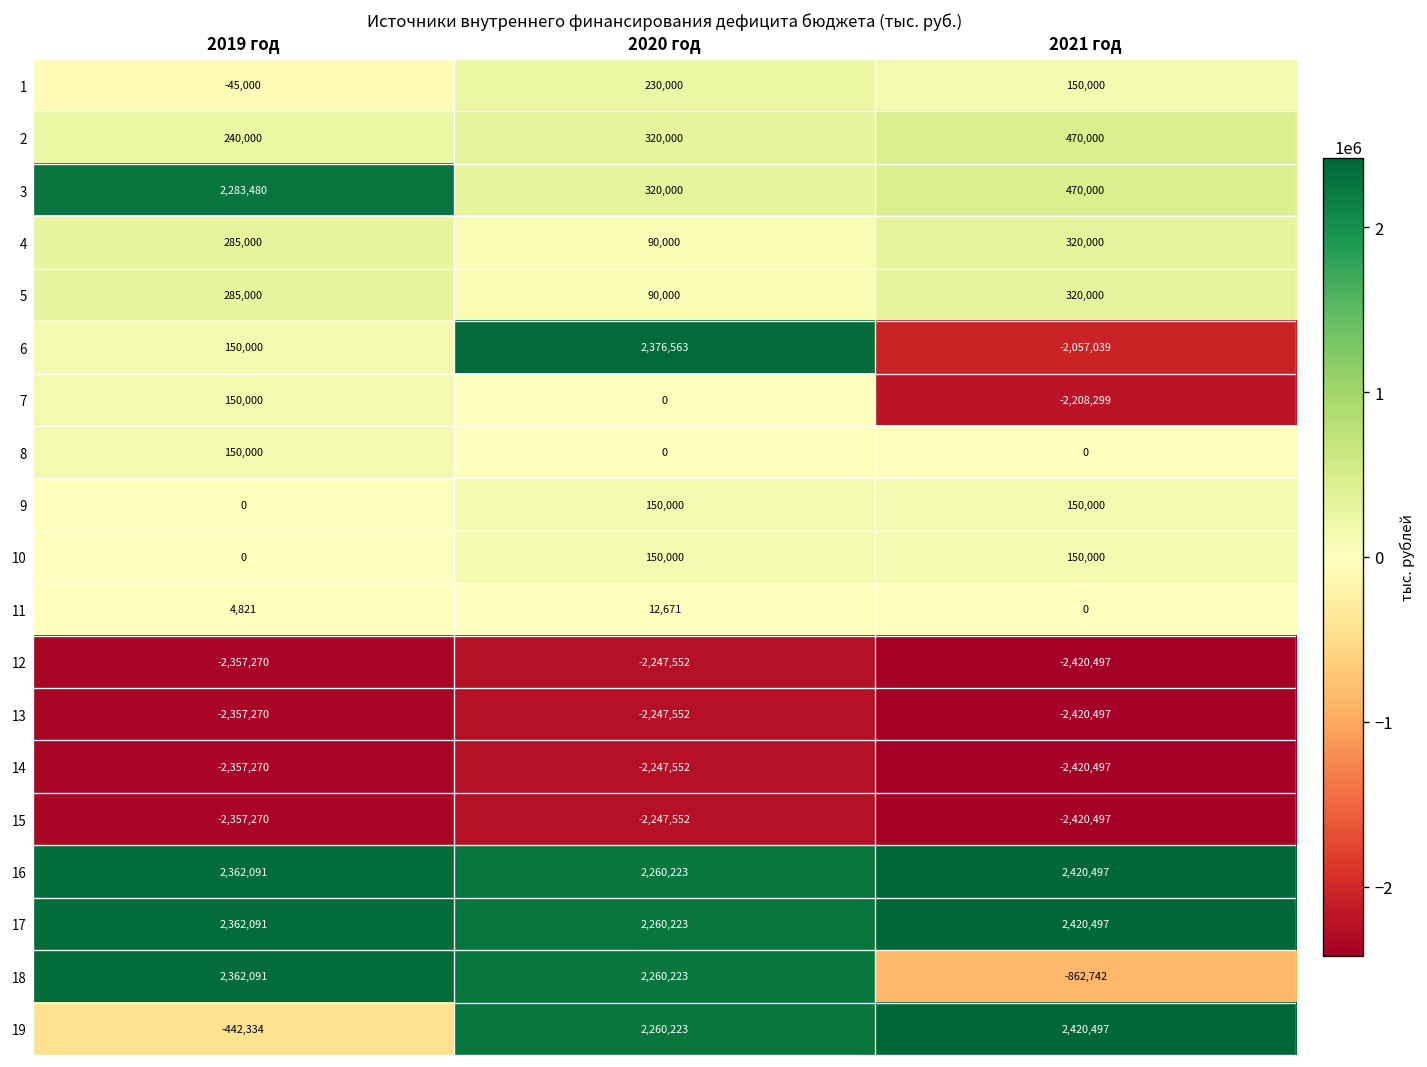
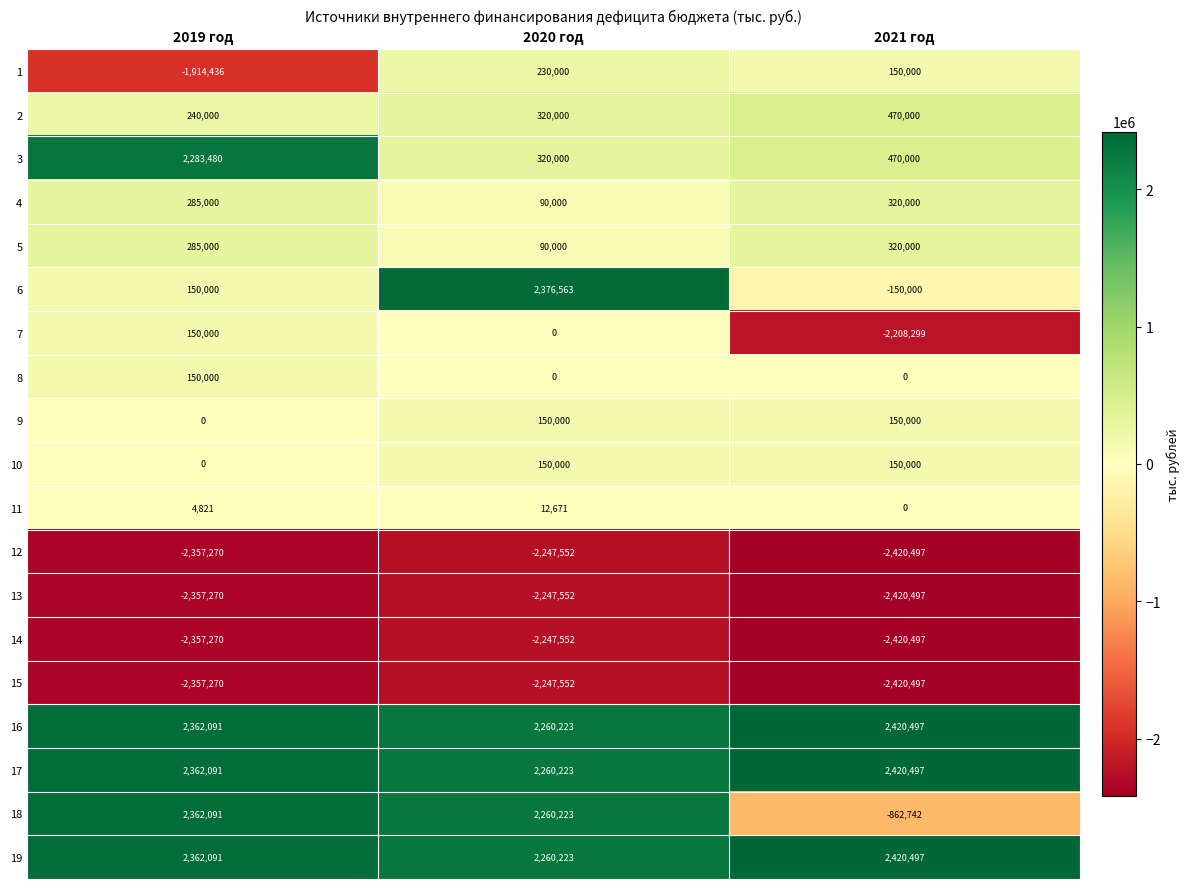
  {
    "1": {
-     "2019 год": "-45,000",
+     "2019 год": "-1,914,436",
      "2020 год": "230,000",
      "2021 год": "150,000"
    },
    "2": {
      "2019 год": "240,000",
      "2020 год": "320,000",
      "2021 год": "470,000"
    },
    "3": {
      "2019 год": "2,283,480",
      "2020 год": "320,000",
      "2021 год": "470,000"
    },
    "4": {
      "2019 год": "285,000",
      "2020 год": "90,000",
      "2021 год": "320,000"
    },
    "5": {
      "2019 год": "285,000",
      "2020 год": "90,000",
      "2021 год": "320,000"
    },
    "6": {
      "2019 год": "150,000",
      "2020 год": "2,376,563",
-     "2021 год": "-2,057,039"
+     "2021 год": "-150,000"
    },
    "7": {
      "2019 год": "150,000",
      "2020 год": "0",
      "2021 год": "-2,208,299"
    },
    "8": {
      "2019 год": "150,000",
      "2020 год": "0",
      "2021 год": "0"
    },
    "9": {
      "2019 год": "0",
      "2020 год": "150,000",
      "2021 год": "150,000"
    },
    "10": {
      "2019 год": "0",
      "2020 год": "150,000",
      "2021 год": "150,000"
    },
    "11": {
      "2019 год": "4,821",
      "2020 год": "12,671",
      "2021 год": "0"
    },
    "12": {
      "2019 год": "-2,357,270",
      "2020 год": "-2,247,552",
      "2021 год": "-2,420,497"
    },
    "13": {
      "2019 год": "-2,357,270",
      "2020 год": "-2,247,552",
      "2021 год": "-2,420,497"
    },
    "14": {
      "2019 год": "-2,357,270",
      "2020 год": "-2,247,552",
      "2021 год": "-2,420,497"
    },
    "15": {
      "2019 год": "-2,357,270",
      "2020 год": "-2,247,552",
      "2021 год": "-2,420,497"
    },
    "16": {
      "2019 год": "2,362,091",
      "2020 год": "2,260,223",
      "2021 год": "2,420,497"
    },
    "17": {
      "2019 год": "2,362,091",
      "2020 год": "2,260,223",
      "2021 год": "2,420,497"
    },
    "18": {
      "2019 год": "2,362,091",
      "2020 год": "2,260,223",
      "2021 год": "-862,742"
    },
    "19": {
-     "2019 год": "-442,334",
+     "2019 год": "2,362,091",
      "2020 год": "2,260,223",
      "2021 год": "2,420,497"
    }
  }
